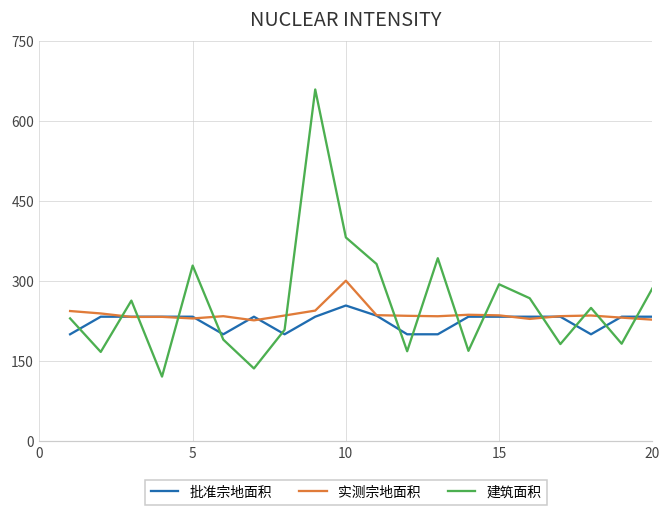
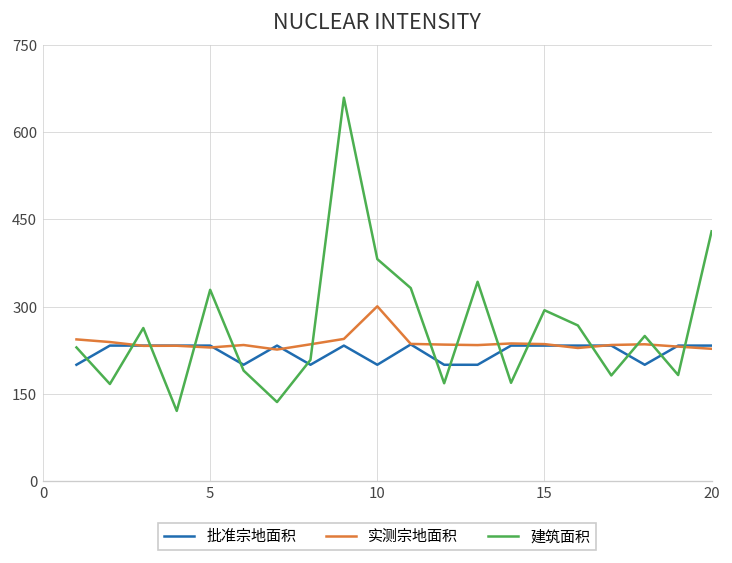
  {
    "批准宗地面积": {
-     "10": 250,
+     "10": 200,
      "20": 230
    },
    "实测宗地面积": {
      "10": 300,
      "20": 230
    },
    "建筑面积": {
      "5": 330,
      "10": 380,
      "15": 290,
-     "20": 290
+     "20": 430
    }
  }
